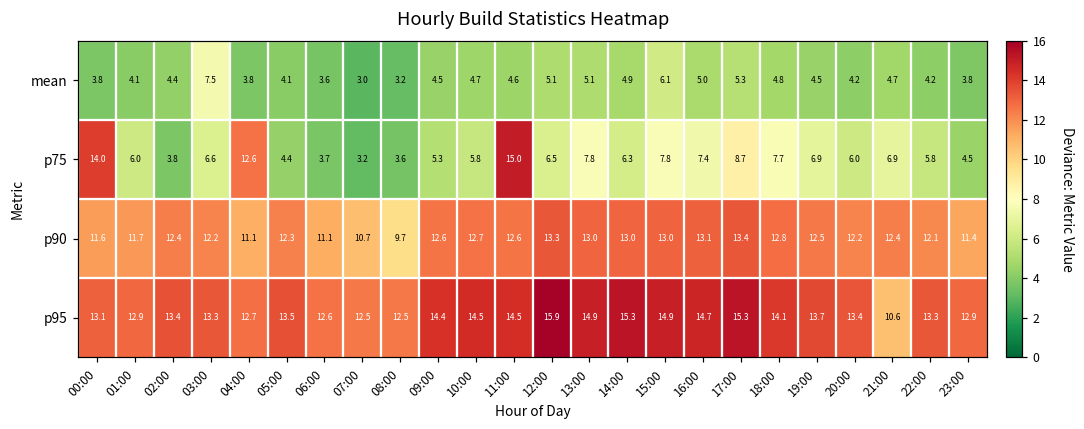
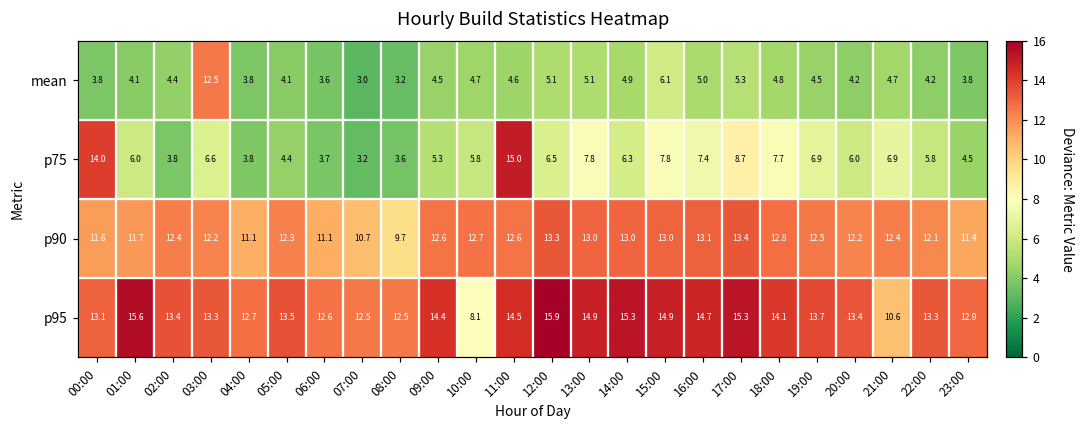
  {
    "mean": {
      "00:00": 3.8,
      "01:00": 4.1,
      "02:00": 4.4,
-     "03:00": 7.5,
+     "03:00": 12.5,
      "04:00": 3.8,
      "05:00": 4.1,
      "06:00": 3.6,
      "07:00": 3.0,
      "08:00": 3.2,
      "09:00": 4.5,
      "10:00": 4.7,
      "11:00": 4.6,
      "12:00": 5.1,
      "13:00": 5.1,
      "14:00": 4.9,
      "15:00": 6.1,
      "16:00": 5.0,
      "17:00": 5.3,
      "18:00": 4.8,
      "19:00": 4.5,
      "20:00": 4.2,
      "21:00": 4.7,
      "22:00": 4.2,
      "23:00": 3.8
    },
    "p75": {
      "00:00": 14.0,
      "01:00": 6.0,
      "02:00": 3.8,
      "03:00": 6.6,
-     "04:00": 12.6,
+     "04:00": 3.8,
      "05:00": 4.4,
      "06:00": 3.7,
      "07:00": 3.2,
      "08:00": 3.6,
      "09:00": 5.3,
      "10:00": 5.8,
      "11:00": 15.0,
      "12:00": 6.5,
      "13:00": 7.8,
      "14:00": 6.3,
      "15:00": 7.8,
      "16:00": 7.4,
      "17:00": 8.7,
      "18:00": 7.7,
      "19:00": 6.9,
      "20:00": 6.0,
      "21:00": 6.9,
      "22:00": 5.8,
      "23:00": 4.5
    },
    "p90": {
      "00:00": 11.6,
      "01:00": 11.7,
      "02:00": 12.4,
      "03:00": 12.2,
      "04:00": 11.1,
      "05:00": 12.3,
      "06:00": 11.1,
      "07:00": 10.7,
      "08:00": 9.7,
      "09:00": 12.6,
      "10:00": 12.7,
      "11:00": 12.6,
      "12:00": 13.3,
      "13:00": 13.0,
      "14:00": 13.0,
      "15:00": 13.0,
      "16:00": 13.1,
      "17:00": 13.4,
      "18:00": 12.8,
      "19:00": 12.5,
      "20:00": 12.2,
      "21:00": 12.4,
      "22:00": 12.1,
      "23:00": 11.4
    },
    "p95": {
      "00:00": 13.1,
-     "01:00": 12.9,
+     "01:00": 15.6,
      "02:00": 13.4,
      "03:00": 13.3,
      "04:00": 12.7,
      "05:00": 13.5,
      "06:00": 12.6,
      "07:00": 12.5,
      "08:00": 12.5,
      "09:00": 14.4,
-     "10:00": 14.5,
+     "10:00": 8.1,
      "11:00": 14.5,
      "12:00": 15.9,
      "13:00": 14.9,
      "14:00": 15.3,
      "15:00": 14.9,
      "16:00": 14.7,
      "17:00": 15.3,
      "18:00": 14.1,
      "19:00": 13.7,
      "20:00": 13.4,
      "21:00": 10.6,
      "22:00": 13.3,
      "23:00": 12.9
    }
  }
